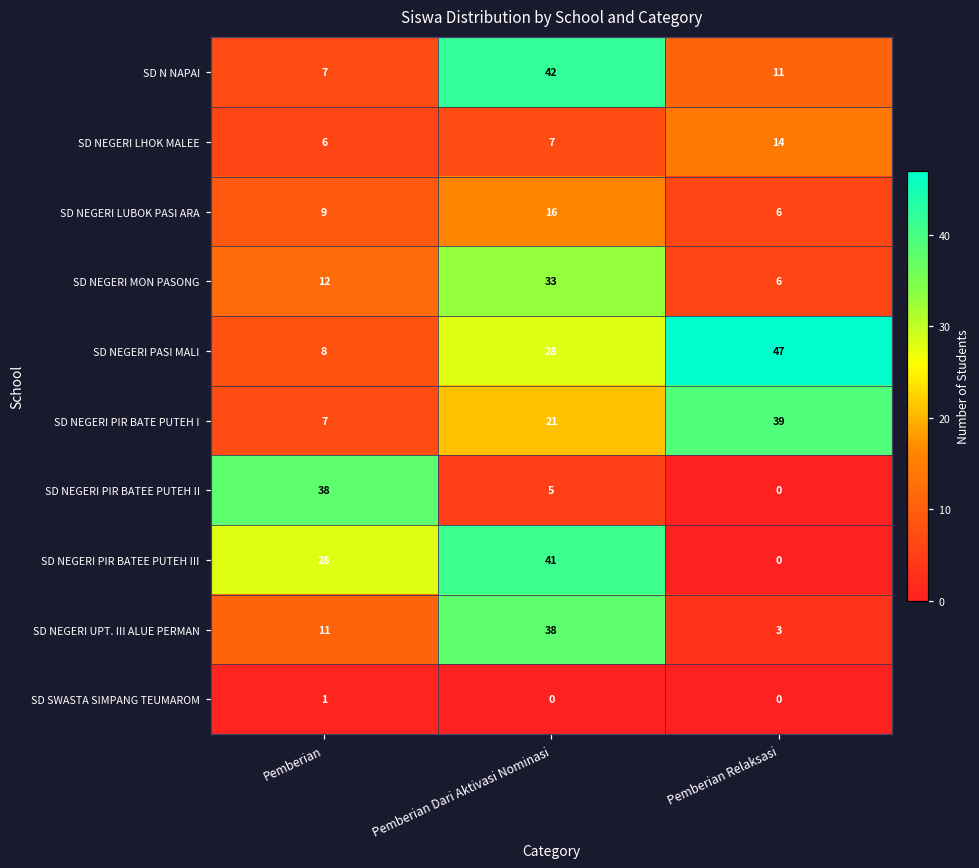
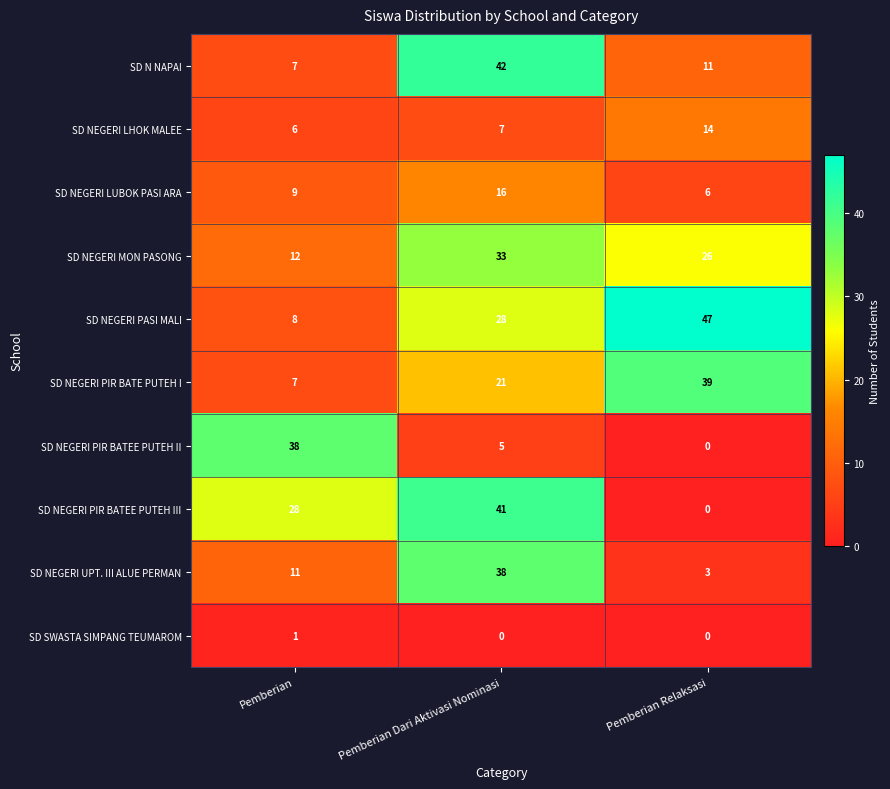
  {
    "SD N NAPAI": {
      "Pemberian": 7,
      "Pemberian Dari Aktivasi Nominasi": 42,
      "Pemberian Relaksasi": 11
    },
    "SD NEGERI LHOK MALEE": {
      "Pemberian": 6,
      "Pemberian Dari Aktivasi Nominasi": 7,
      "Pemberian Relaksasi": 14
    },
    "SD NEGERI LUBOK PASI ARA": {
      "Pemberian": 9,
      "Pemberian Dari Aktivasi Nominasi": 16,
      "Pemberian Relaksasi": 6
    },
    "SD NEGERI MON PASONG": {
      "Pemberian": 12,
      "Pemberian Dari Aktivasi Nominasi": 33,
-     "Pemberian Relaksasi": 6
+     "Pemberian Relaksasi": 26
    },
    "SD NEGERI PASI MALI": {
      "Pemberian": 8,
      "Pemberian Dari Aktivasi Nominasi": 28,
      "Pemberian Relaksasi": 47
    },
    "SD NEGERI PIR BATE PUTEH I": {
      "Pemberian": 7,
      "Pemberian Dari Aktivasi Nominasi": 21,
      "Pemberian Relaksasi": 39
    },
    "SD NEGERI PIR BATEE PUTEH II": {
      "Pemberian": 38,
      "Pemberian Dari Aktivasi Nominasi": 5,
      "Pemberian Relaksasi": 0
    },
    "SD NEGERI PIR BATEE PUTEH III": {
      "Pemberian": 28,
      "Pemberian Dari Aktivasi Nominasi": 41,
      "Pemberian Relaksasi": 0
    },
    "SD NEGERI UPT. III ALUE PERMAN": {
      "Pemberian": 11,
      "Pemberian Dari Aktivasi Nominasi": 38,
      "Pemberian Relaksasi": 3
    },
    "SD SWASTA SIMPANG TEUMAROM": {
      "Pemberian": 1,
      "Pemberian Dari Aktivasi Nominasi": 0,
      "Pemberian Relaksasi": 0
    }
  }
